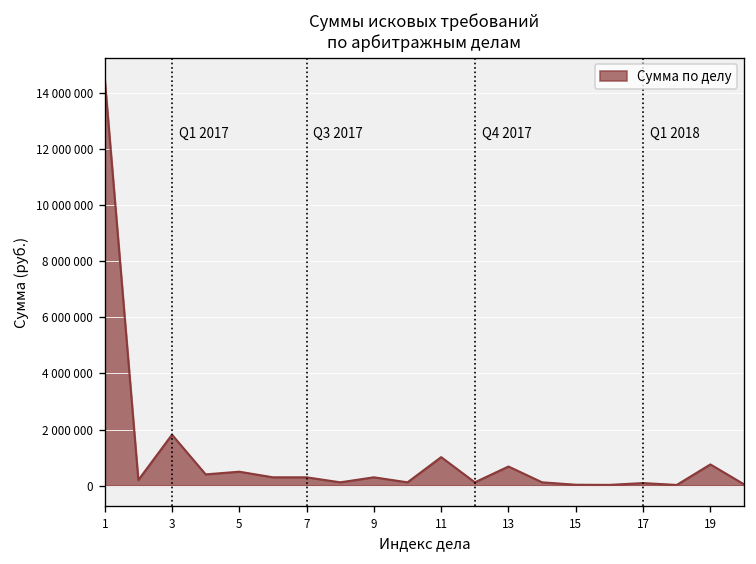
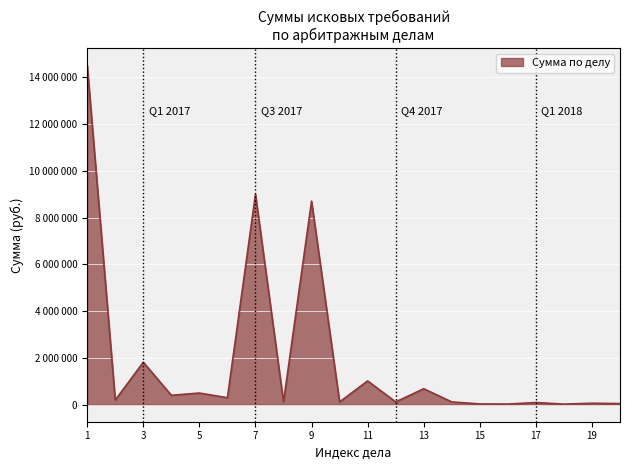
  {
    "1": 14500000,
    "3": 1800000,
    "5": 500000,
-   "7": 300000,
-   "9": 300000,
+   "7": 9000000,
+   "9": 8700000,
    "11": 1000000,
    "13": 700000,
    "15": 0,
    "17": 100000,
-   "19": 800000
+   "19": 100000
  }
